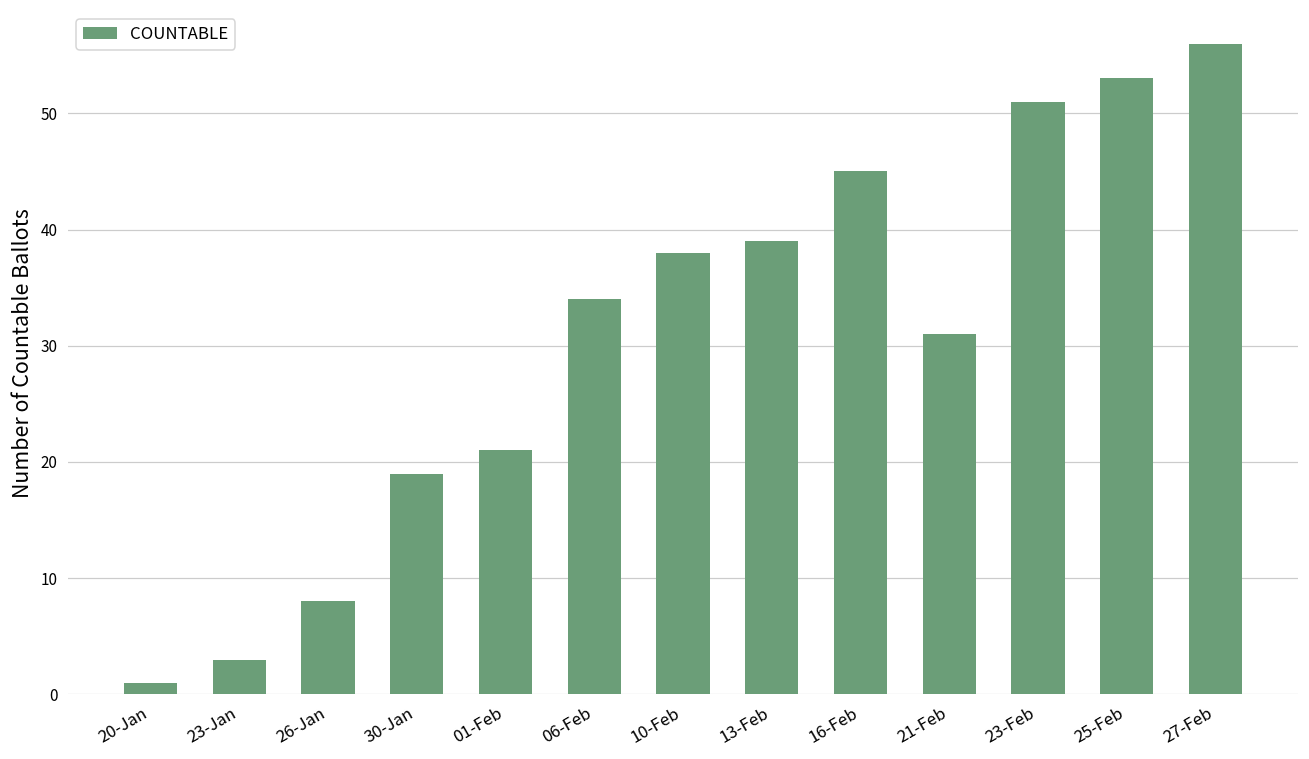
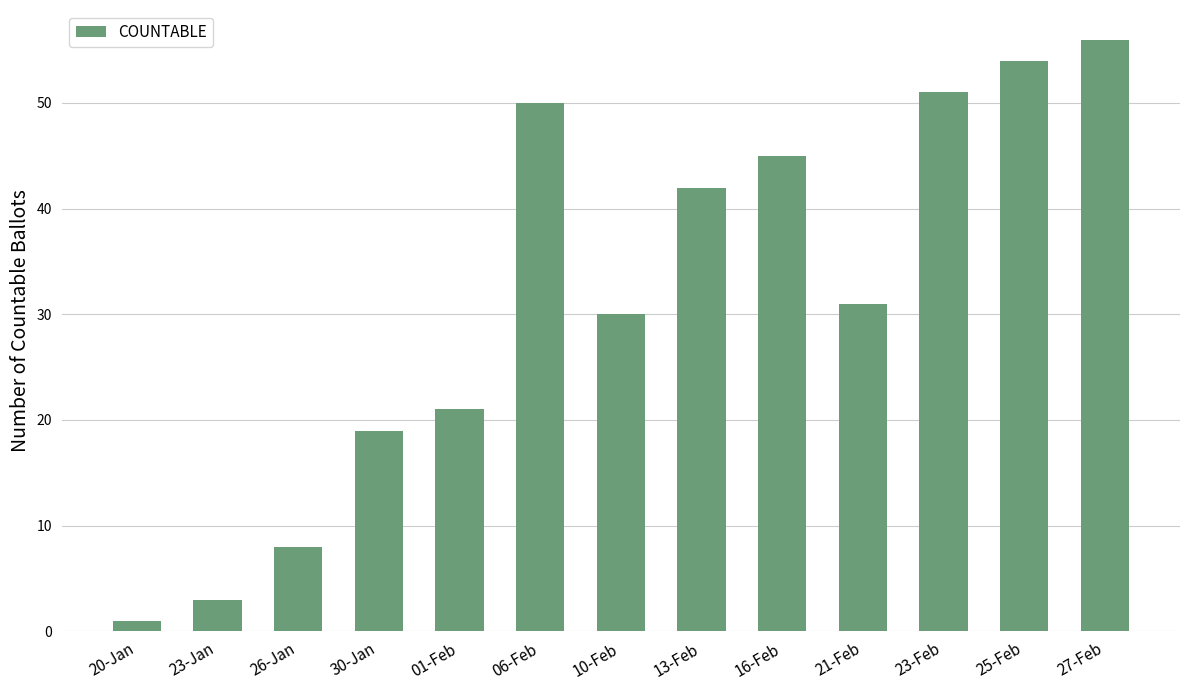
  {
    "20-Jan": 1,
    "23-Jan": 3,
    "26-Jan": 8,
    "30-Jan": 19,
    "01-Feb": 21,
-   "06-Feb": 34,
-   "10-Feb": 38,
-   "13-Feb": 39,
+   "06-Feb": 50,
+   "10-Feb": 30,
+   "13-Feb": 42,
    "16-Feb": 45,
    "21-Feb": 31,
    "23-Feb": 51,
-   "25-Feb": 53,
+   "25-Feb": 54,
    "27-Feb": 56
  }
